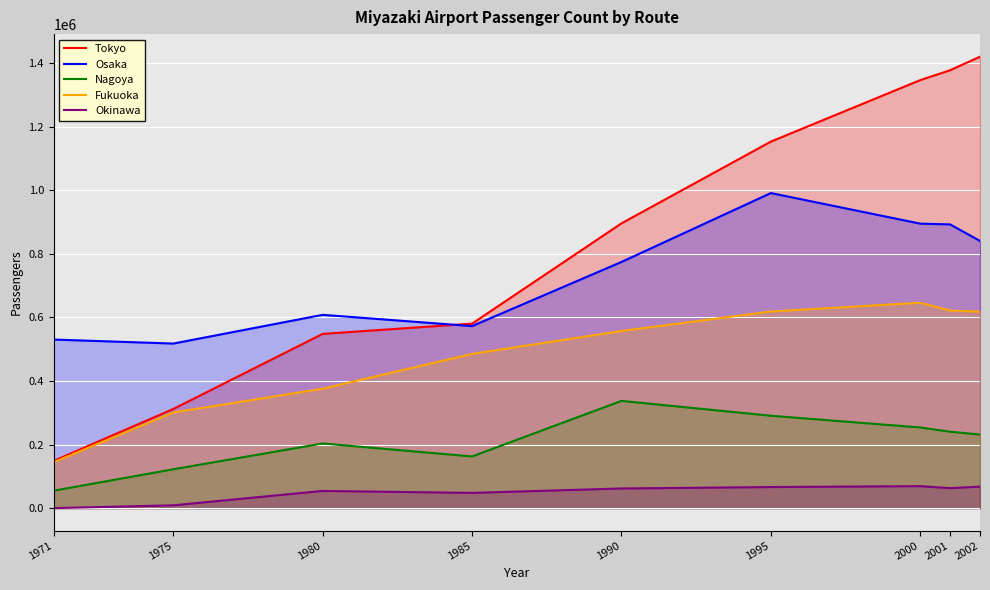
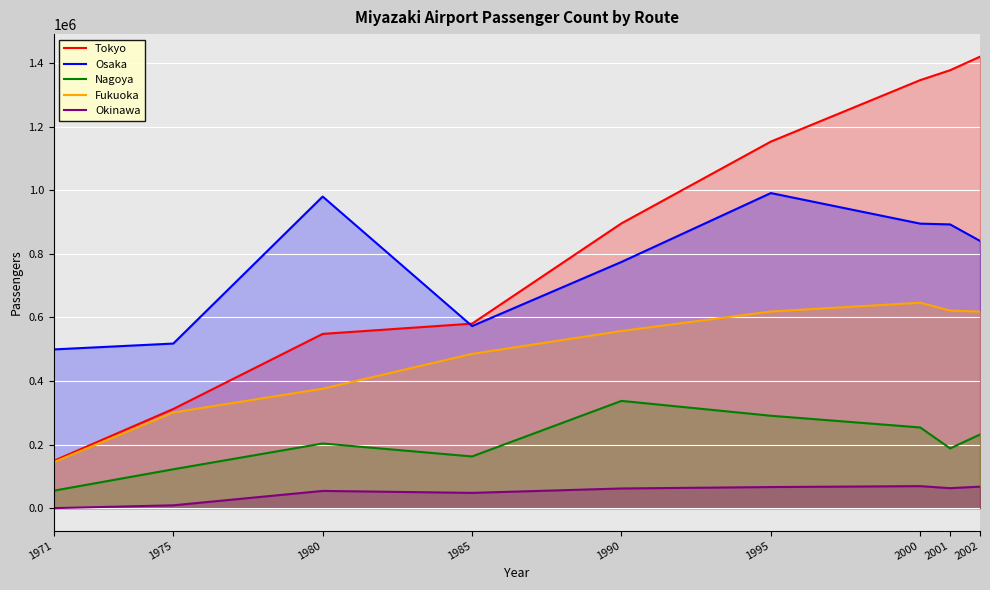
  {
    "Tokyo": {
      "1975": 310000,
      "1980": 550000,
      "1990": 900000,
      "1995": 1150000,
      "2000": 1350000,
      "2001": 1380000,
      "2002": 1420000
    },
    "Osaka": {
-     "1971": 530000,
+     "1971": 500000,
      "1975": 520000,
-     "1980": 610000,
+     "1980": 980000,
      "1990": 770000,
      "1995": 990000,
      "2000": 890000,
      "2001": 890000,
      "2002": 840000
    },
    "Nagoya": {
      "1971": 50000,
      "1975": 120000,
      "1980": 200000,
      "1985": 160000,
      "1990": 340000,
      "1995": 290000,
      "2000": 250000,
-     "2001": 240000,
+     "2001": 190000,
      "2002": 230000
    },
    "Fukuoka": {
      "1975": 300000,
      "1980": 380000,
      "1985": 490000,
      "1990": 560000,
      "1995": 620000,
      "2000": 650000,
      "2001": 620000,
      "2002": 620000
    },
    "Okinawa": {
      "1971": 0,
      "1975": 10000,
      "1980": 50000,
      "1985": 50000,
      "1990": 60000,
      "1995": 70000,
      "2000": 70000,
      "2001": 60000,
      "2002": 70000
    }
  }
